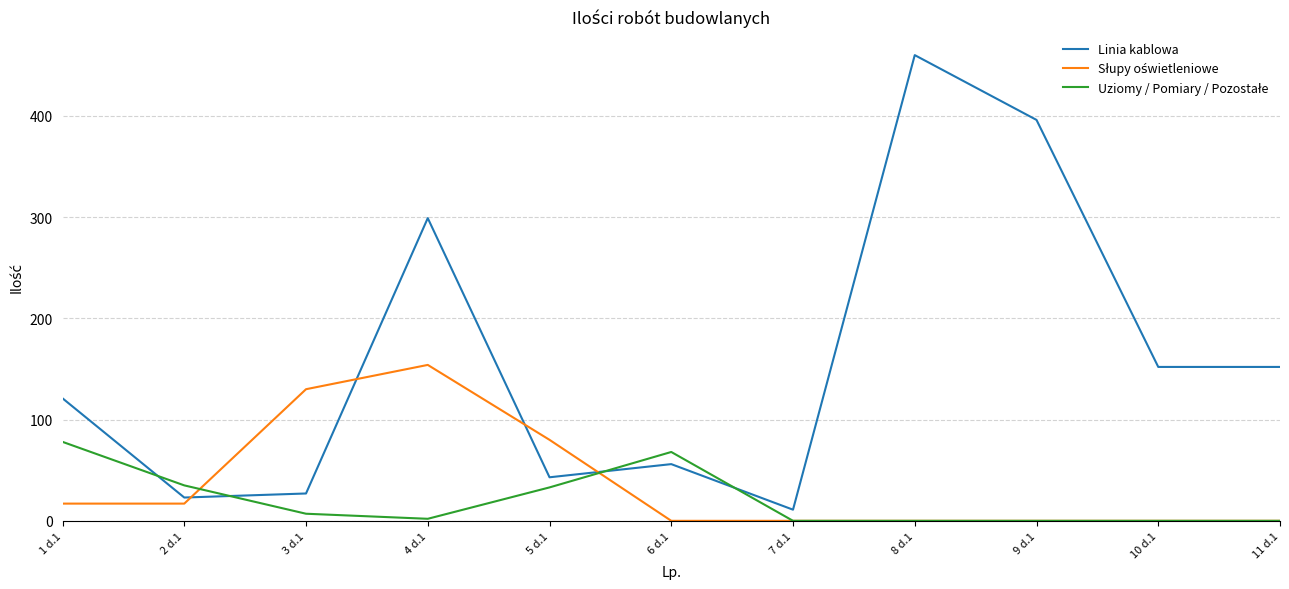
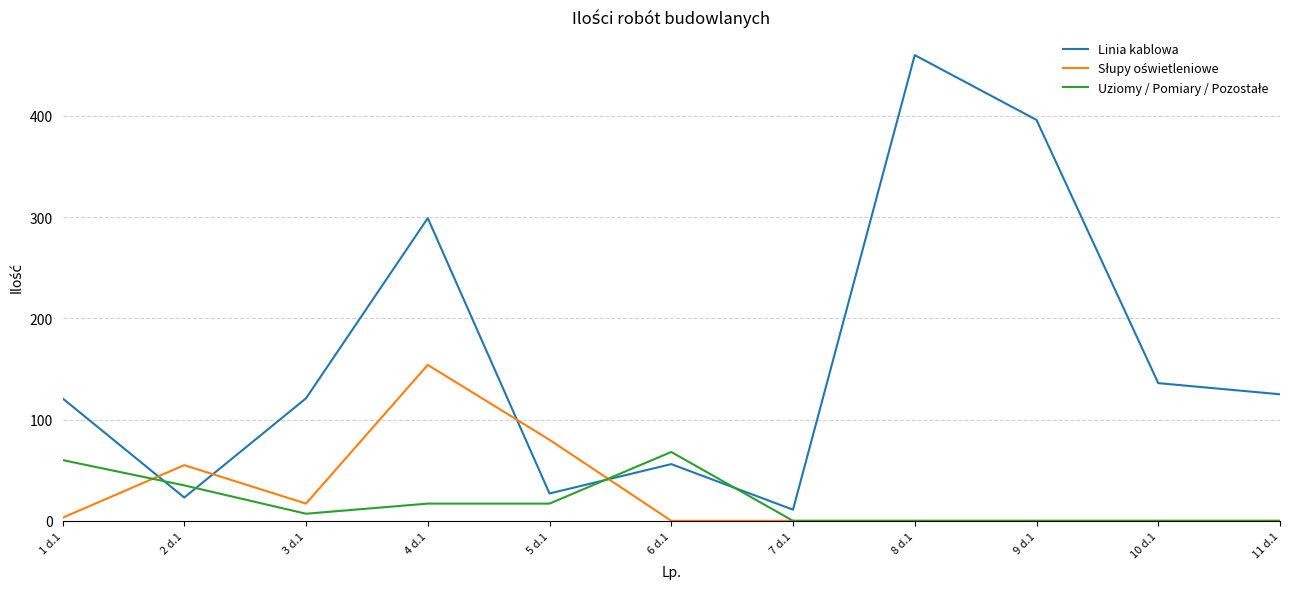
  {
    "Linia kablowa": {
      "1 d.1": 121,
      "2 d.1": 23,
-     "3 d.1": 27,
+     "3 d.1": 121,
      "4 d.1": 299,
-     "5 d.1": 43,
+     "5 d.1": 27,
      "6 d.1": 56,
      "7 d.1": 11,
      "8 d.1": 460,
      "9 d.1": 396,
-     "10 d.1": 152,
-     "11 d.1": 152
+     "10 d.1": 136,
+     "11 d.1": 125
    },
    "Słupy oświetleniowe": {
-     "1 d.1": 17,
-     "2 d.1": 17,
-     "3 d.1": 130,
+     "1 d.1": 3,
+     "2 d.1": 55,
+     "3 d.1": 17,
      "4 d.1": 154,
      "5 d.1": 80,
      "6 d.1": 0
    },
    "Uziomy / Pomiary / Pozostałe": {
-     "1 d.1": 78,
+     "1 d.1": 60,
      "2 d.1": 35,
      "3 d.1": 7,
-     "4 d.1": 2,
-     "5 d.1": 33,
+     "4 d.1": 17,
+     "5 d.1": 17,
      "6 d.1": 68
    }
  }
